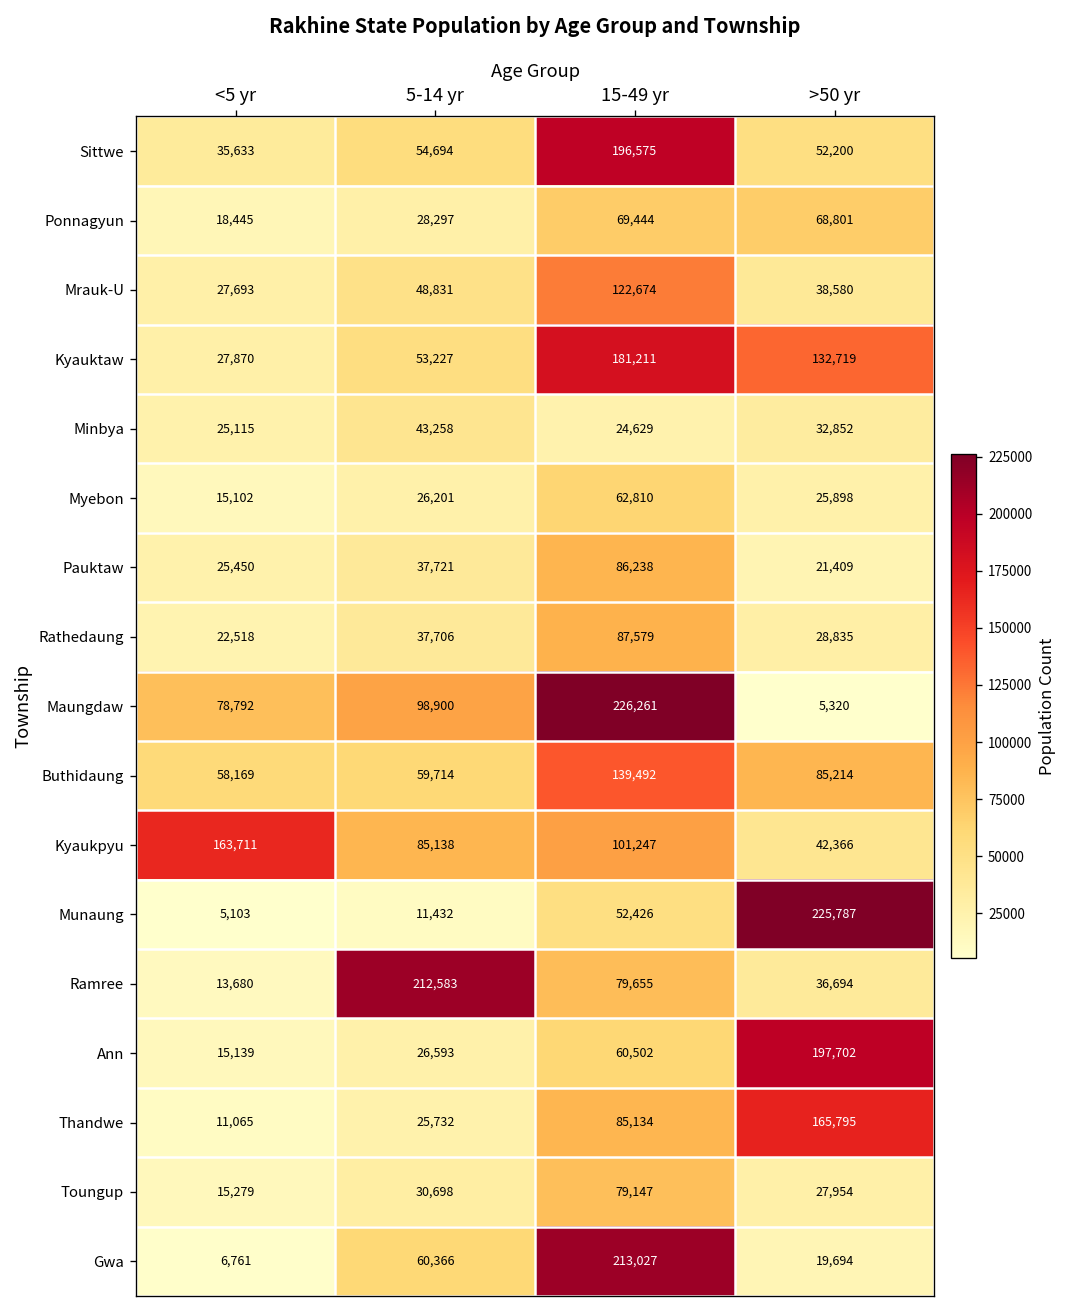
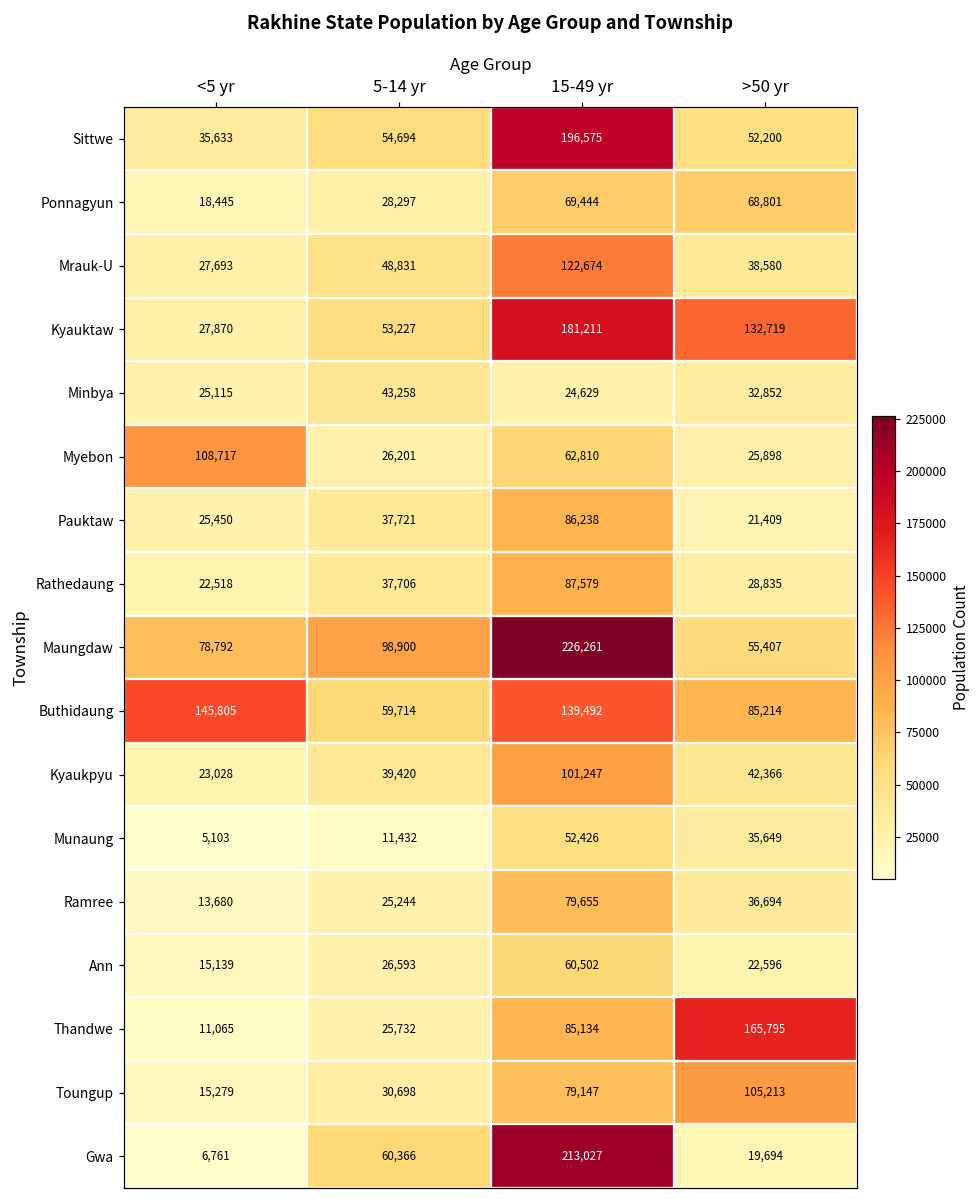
  {
    "Sittwe": {
      "<5 yr": "35,633",
      "5-14 yr": "54,694",
      "15-49 yr": "196,575",
      ">50 yr": "52,200"
    },
    "Ponnagyun": {
      "<5 yr": "18,445",
      "5-14 yr": "28,297",
      "15-49 yr": "69,444",
      ">50 yr": "68,801"
    },
    "Mrauk-U": {
      "<5 yr": "27,693",
      "5-14 yr": "48,831",
      "15-49 yr": "122,674",
      ">50 yr": "38,580"
    },
    "Kyauktaw": {
      "<5 yr": "27,870",
      "5-14 yr": "53,227",
      "15-49 yr": "181,211",
      ">50 yr": "132,719"
    },
    "Minbya": {
      "<5 yr": "25,115",
      "5-14 yr": "43,258",
      "15-49 yr": "24,629",
      ">50 yr": "32,852"
    },
    "Myebon": {
-     "<5 yr": "15,102",
+     "<5 yr": "108,717",
      "5-14 yr": "26,201",
      "15-49 yr": "62,810",
      ">50 yr": "25,898"
    },
    "Pauktaw": {
      "<5 yr": "25,450",
      "5-14 yr": "37,721",
      "15-49 yr": "86,238",
      ">50 yr": "21,409"
    },
    "Rathedaung": {
      "<5 yr": "22,518",
      "5-14 yr": "37,706",
      "15-49 yr": "87,579",
      ">50 yr": "28,835"
    },
    "Maungdaw": {
      "<5 yr": "78,792",
      "5-14 yr": "98,900",
      "15-49 yr": "226,261",
-     ">50 yr": "5,320"
+     ">50 yr": "55,407"
    },
    "Buthidaung": {
-     "<5 yr": "58,169",
+     "<5 yr": "145,805",
      "5-14 yr": "59,714",
      "15-49 yr": "139,492",
      ">50 yr": "85,214"
    },
    "Kyaukpyu": {
-     "<5 yr": "163,711",
-     "5-14 yr": "85,138",
+     "<5 yr": "23,028",
+     "5-14 yr": "39,420",
      "15-49 yr": "101,247",
      ">50 yr": "42,366"
    },
    "Munaung": {
      "<5 yr": "5,103",
      "5-14 yr": "11,432",
      "15-49 yr": "52,426",
-     ">50 yr": "225,787"
+     ">50 yr": "35,649"
    },
    "Ramree": {
      "<5 yr": "13,680",
-     "5-14 yr": "212,583",
+     "5-14 yr": "25,244",
      "15-49 yr": "79,655",
      ">50 yr": "36,694"
    },
    "Ann": {
      "<5 yr": "15,139",
      "5-14 yr": "26,593",
      "15-49 yr": "60,502",
-     ">50 yr": "197,702"
+     ">50 yr": "22,596"
    },
    "Thandwe": {
      "<5 yr": "11,065",
      "5-14 yr": "25,732",
      "15-49 yr": "85,134",
      ">50 yr": "165,795"
    },
    "Toungup": {
      "<5 yr": "15,279",
      "5-14 yr": "30,698",
      "15-49 yr": "79,147",
-     ">50 yr": "27,954"
+     ">50 yr": "105,213"
    },
    "Gwa": {
      "<5 yr": "6,761",
      "5-14 yr": "60,366",
      "15-49 yr": "213,027",
      ">50 yr": "19,694"
    }
  }
